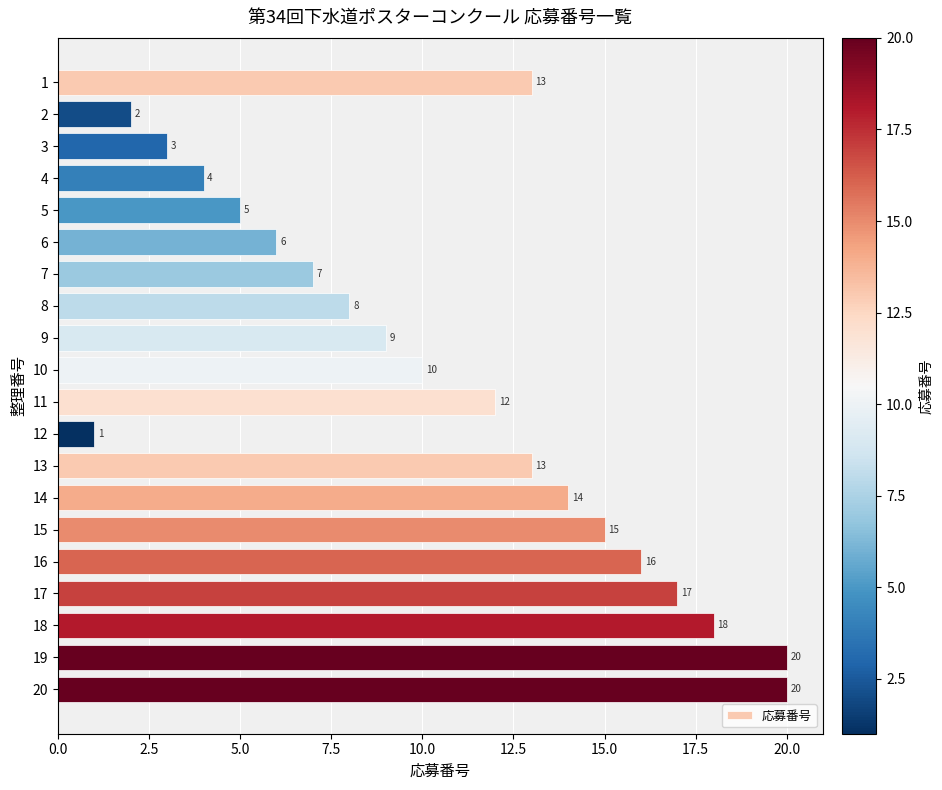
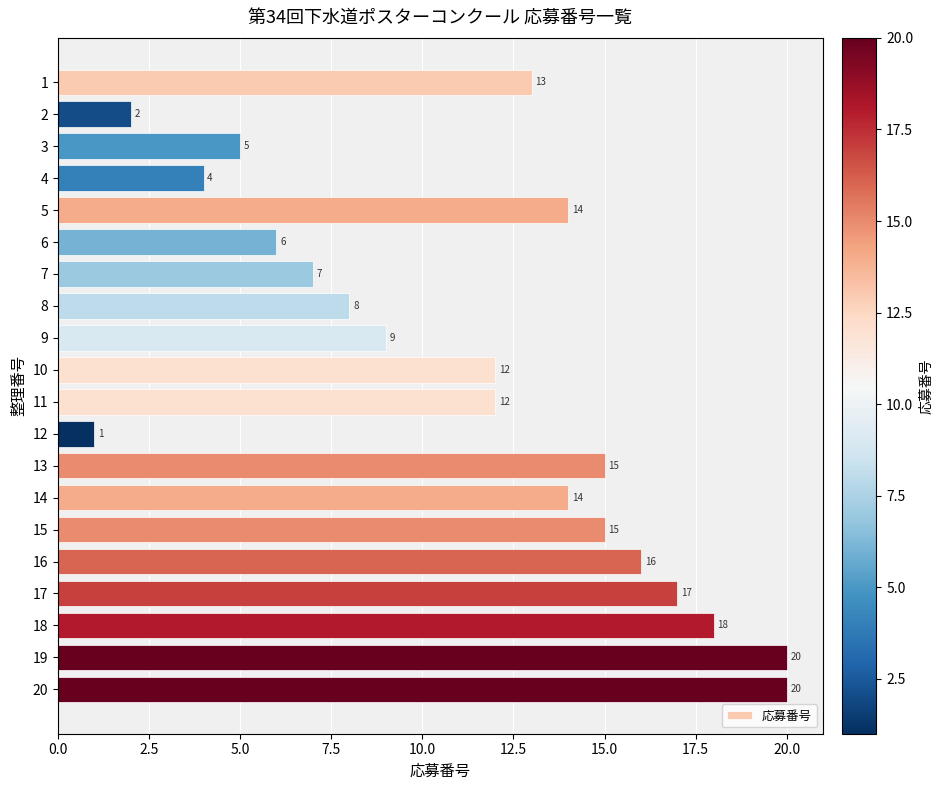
  {
    "1": 13,
    "2": 2,
-   "3": 3,
+   "3": 5,
    "4": 4,
-   "5": 5,
+   "5": 14,
    "6": 6,
    "7": 7,
    "8": 8,
    "9": 9,
-   "10": 10,
+   "10": 12,
    "11": 12,
    "12": 1,
-   "13": 13,
+   "13": 15,
    "14": 14,
    "15": 15,
    "16": 16,
    "17": 17,
    "18": 18,
    "19": 20,
    "20": 20
  }
